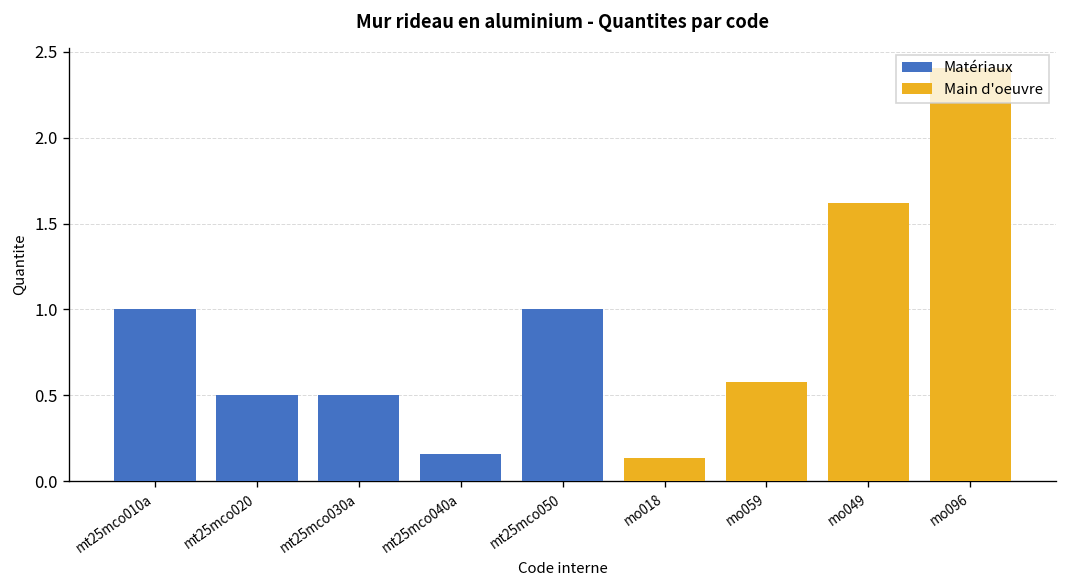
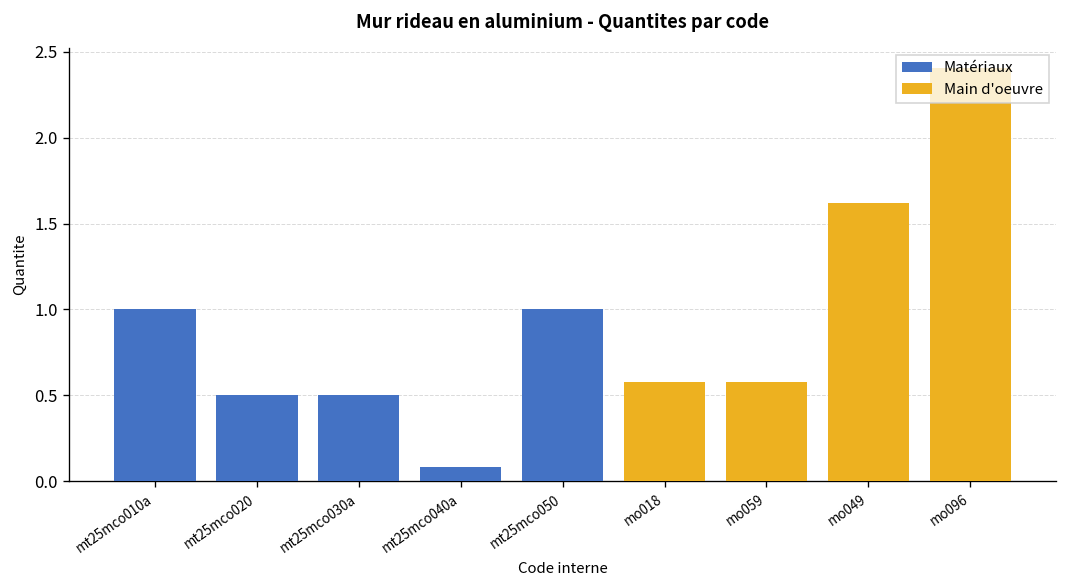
  {
    "Matériaux": {
      "mt25mco010a": 1.00,
      "mt25mco020": 0.50,
      "mt25mco030a": 0.50,
-     "mt25mco040a": 0.16,
+     "mt25mco040a": 0.08,
      "mt25mco050": 1.00,
      "mo018": 0.00,
      "mo059": 0.00,
      "mo049": 0.00,
      "mo096": 0.00
    },
    "Main d'oeuvre": {
      "mt25mco010a": 0.00,
      "mt25mco020": 0.00,
      "mt25mco030a": 0.00,
      "mt25mco040a": 0.00,
      "mt25mco050": 0.00,
-     "mo018": 0.13,
+     "mo018": 0.58,
      "mo059": 0.58,
      "mo049": 1.62
    }
  }
